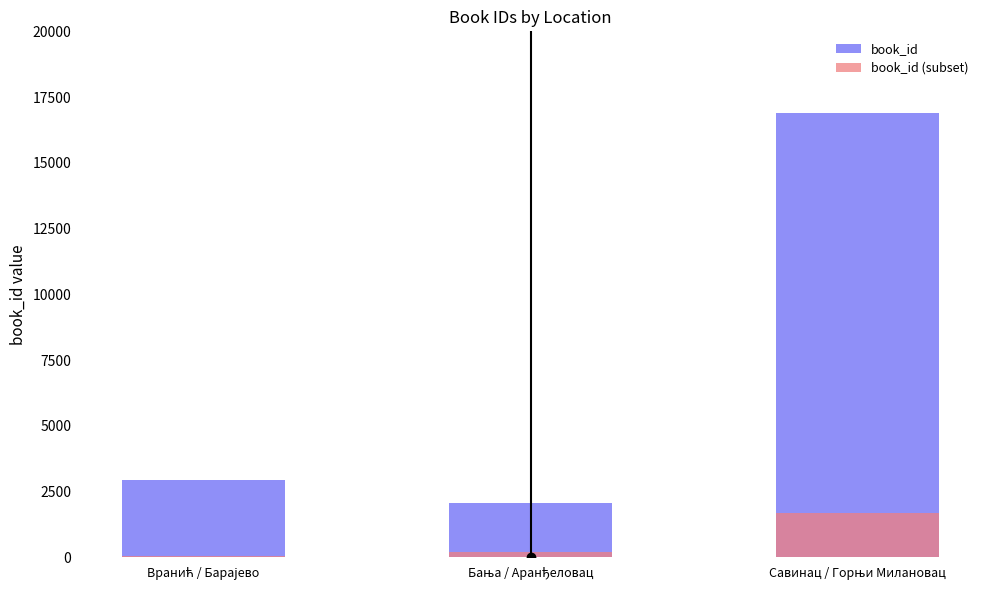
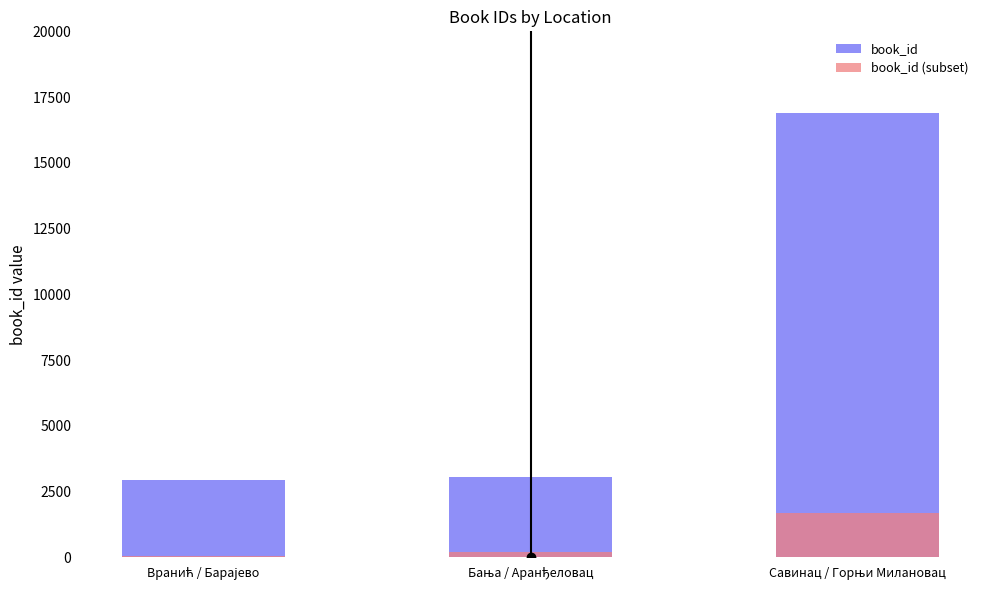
  {
    "book_id": {
      "Вранић / Барајево": 2900,
-     "Бања / Аранђеловац": 2100,
+     "Бања / Аранђеловац": 3000,
      "Савинац / Горњи Милановац": 16900
    }
  }
